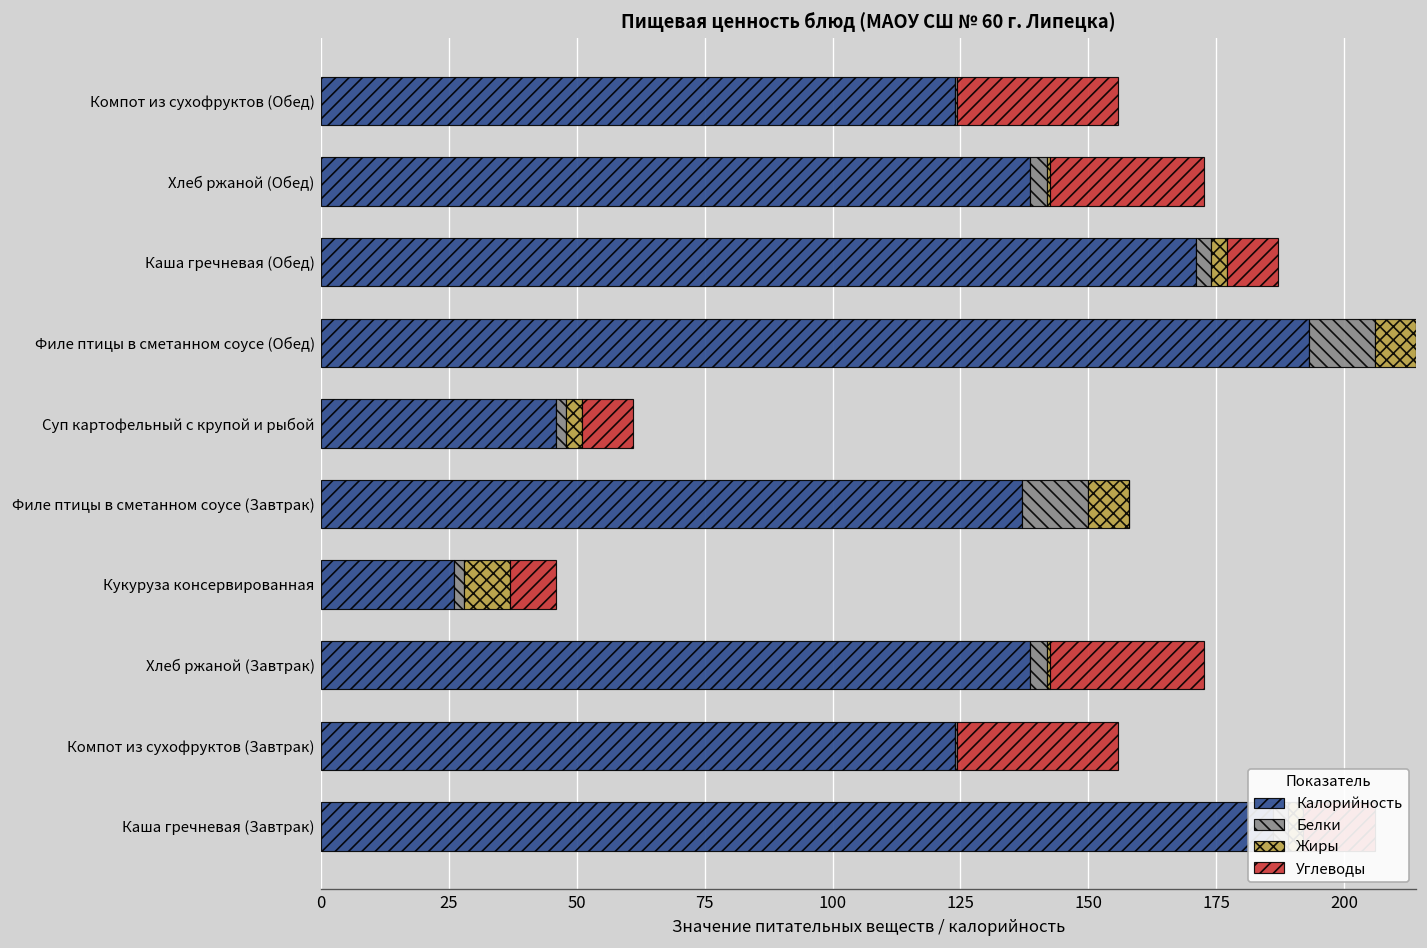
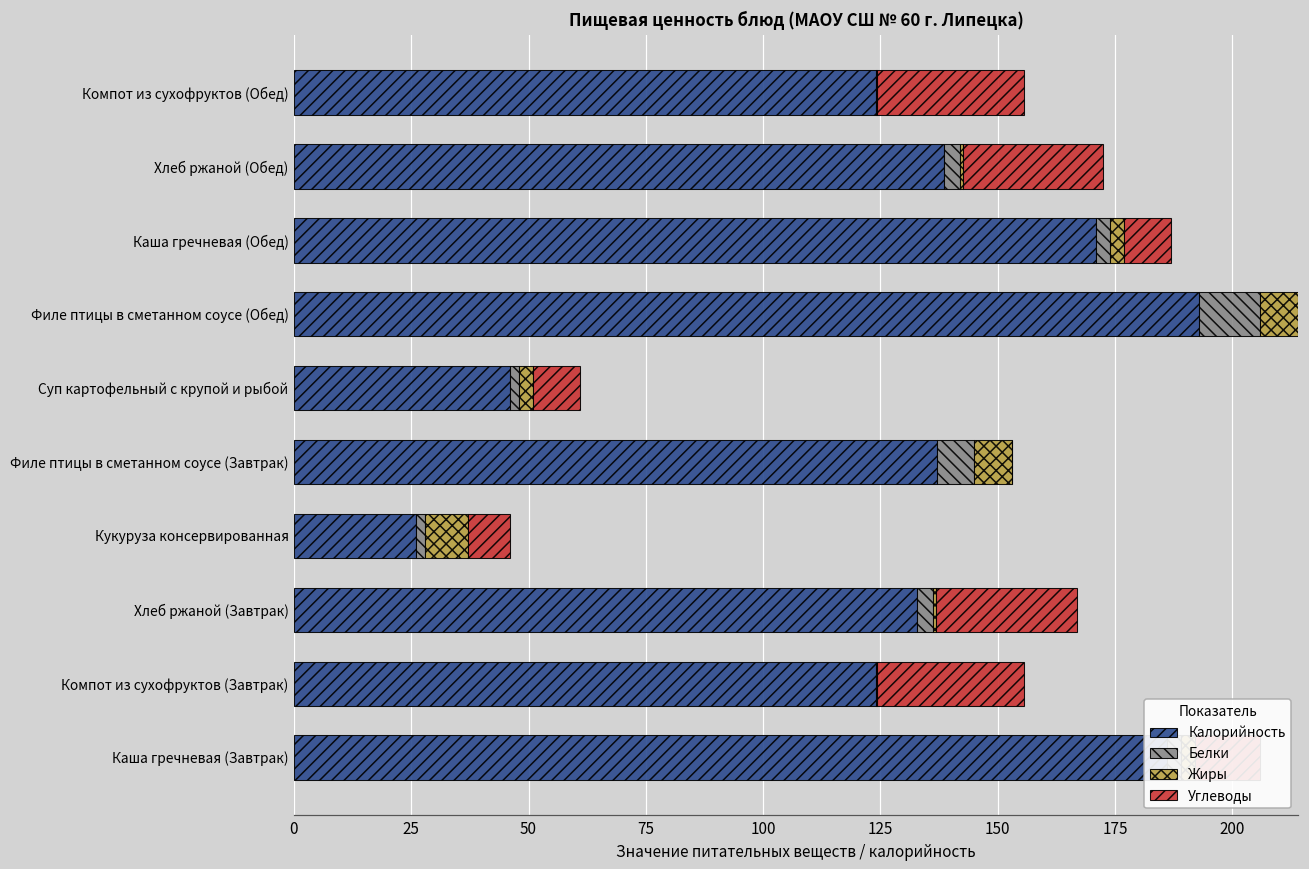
  {
    "Калорийность": {
      "Компот из сухофруктов (Обед)": 124,
      "Хлеб ржаной (Обед)": 139,
      "Каша гречневая (Обед)": 171,
      "Филе птицы в сметанном соусе (Обед)": 193,
      "Суп картофельный с крупой и рыбой": 46,
      "Филе птицы в сметанном соусе (Завтрак)": 137,
      "Кукуруза консервированная": 26,
-     "Хлеб ржаной (Завтрак)": 139,
+     "Хлеб ржаной (Завтрак)": 133,
      "Компот из сухофруктов (Завтрак)": 124
    },
    "Белки": {
      "Хлеб ржаной (Обед)": 3,
      "Каша гречневая (Обед)": 3,
      "Филе птицы в сметанном соусе (Обед)": 13,
      "Суп картофельный с крупой и рыбой": 2,
-     "Филе птицы в сметанном соусе (Завтрак)": 13,
+     "Филе птицы в сметанном соусе (Завтрак)": 8,
      "Кукуруза консервированная": 2,
      "Хлеб ржаной (Завтрак)": 3
    },
    "Жиры": {
      "Компот из сухофруктов (Обед)": 0,
      "Хлеб ржаной (Обед)": 1,
      "Каша гречневая (Обед)": 3,
      "Филе птицы в сметанном соусе (Обед)": 8,
      "Суп картофельный с крупой и рыбой": 3,
      "Филе птицы в сметанном соусе (Завтрак)": 8,
      "Кукуруза консервированная": 9,
      "Хлеб ржаной (Завтрак)": 1,
      "Компот из сухофруктов (Завтрак)": 0
    },
    "Углеводы": {
      "Компот из сухофруктов (Обед)": 31,
      "Хлеб ржаной (Обед)": 30,
      "Каша гречневая (Обед)": 10,
      "Филе птицы в сметанном соусе (Обед)": 0,
      "Суп картофельный с крупой и рыбой": 10,
      "Филе птицы в сметанном соусе (Завтрак)": 0,
      "Кукуруза консервированная": 9,
      "Хлеб ржаной (Завтрак)": 30,
      "Компот из сухофруктов (Завтрак)": 31
    }
  }
